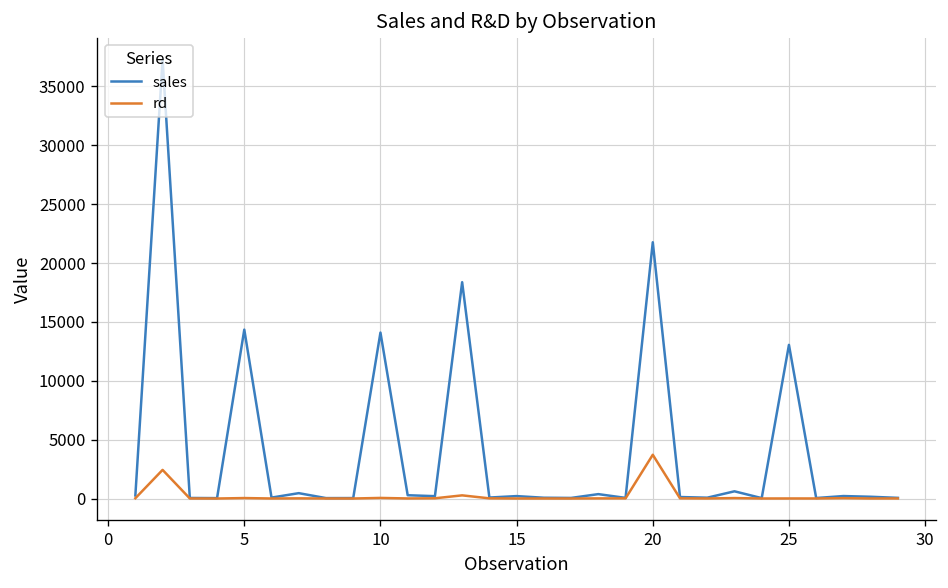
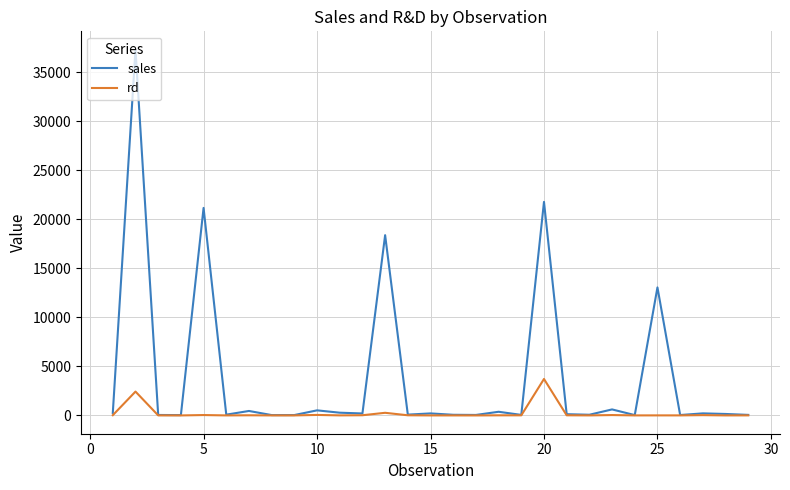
  {
    "sales": {
-     "5": 14000,
-     "10": 14000,
+     "5": 21000,
+     "10": 1000,
      "20": 22000,
      "25": 13000
    },
    "rd": {
      "5": 0,
      "10": 0,
      "20": 4000,
      "25": 0
    }
  }
